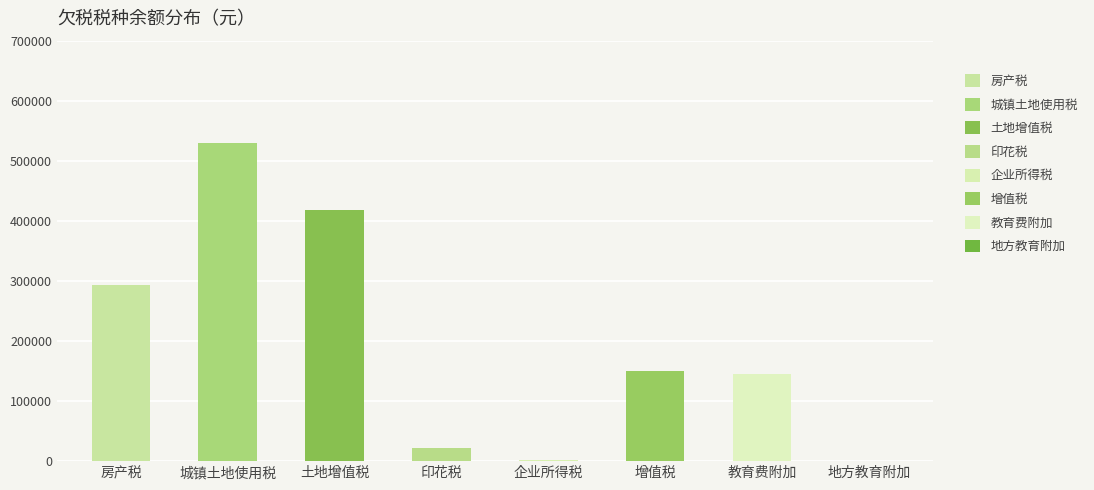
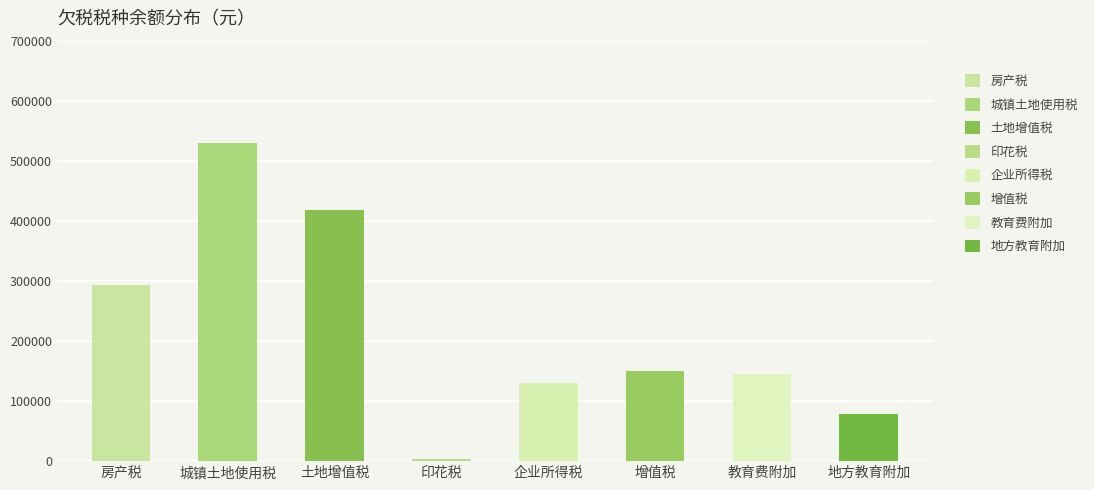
  {
    "房产税": 290000,
    "城镇土地使用税": 530000,
    "土地增值税": 420000,
-   "印花税": 20000,
-   "企业所得税": 0,
+   "印花税": 0,
+   "企业所得税": 130000,
    "增值税": 150000,
    "教育费附加": 150000,
-   "地方教育附加": 0
+   "地方教育附加": 80000
  }
